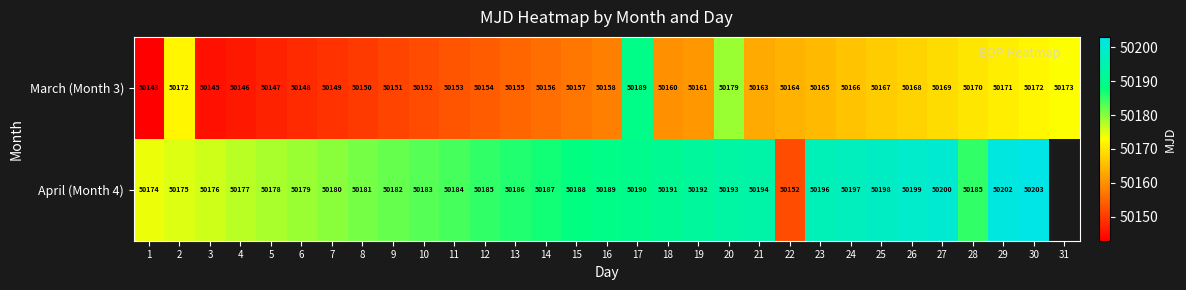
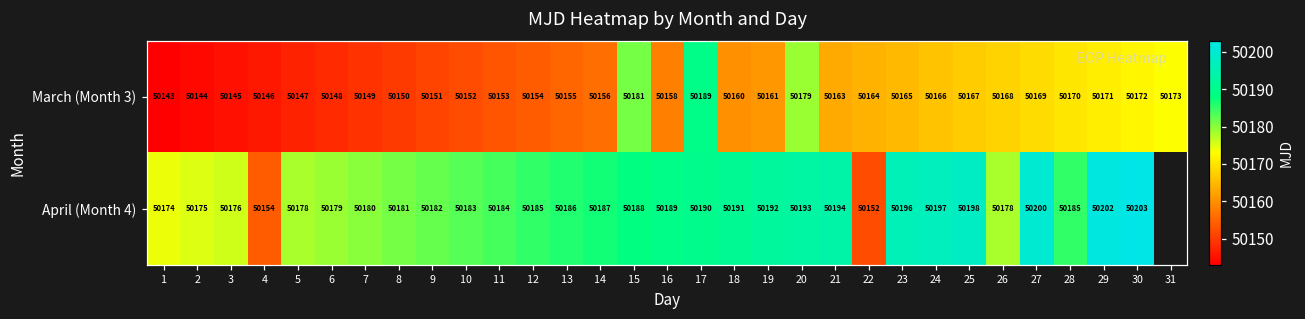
  {
    "March (Month 3)": {
      "1": 50143,
-     "2": 50172,
+     "2": 50144,
      "3": 50145,
      "4": 50146,
      "5": 50147,
      "6": 50148,
      "7": 50149,
      "8": 50150,
      "9": 50151,
      "10": 50152,
      "11": 50153,
      "12": 50154,
      "13": 50155,
      "14": 50156,
-     "15": 50157,
+     "15": 50181,
      "16": 50158,
      "17": 50189,
      "18": 50160,
      "19": 50161,
      "20": 50179,
      "21": 50163,
      "22": 50164,
      "23": 50165,
      "24": 50166,
      "25": 50167,
      "26": 50168,
      "27": 50169,
      "28": 50170,
      "29": 50171,
      "31": 50173
    },
    "April (Month 4)": {
      "1": 50174,
      "2": 50175,
      "3": 50176,
-     "4": 50177,
+     "4": 50154,
      "5": 50178,
      "6": 50179,
      "7": 50180,
      "8": 50181,
      "9": 50182,
      "10": 50183,
      "11": 50184,
      "12": 50185,
      "13": 50186,
      "14": 50187,
      "15": 50188,
      "16": 50189,
      "17": 50190,
      "18": 50191,
      "19": 50192,
      "20": 50193,
      "21": 50194,
      "22": 50152,
      "23": 50196,
      "24": 50197,
      "25": 50198,
-     "26": 50199,
+     "26": 50178,
      "27": 50200,
      "28": 50185,
      "29": 50202,
      "30": 50203
    }
  }
